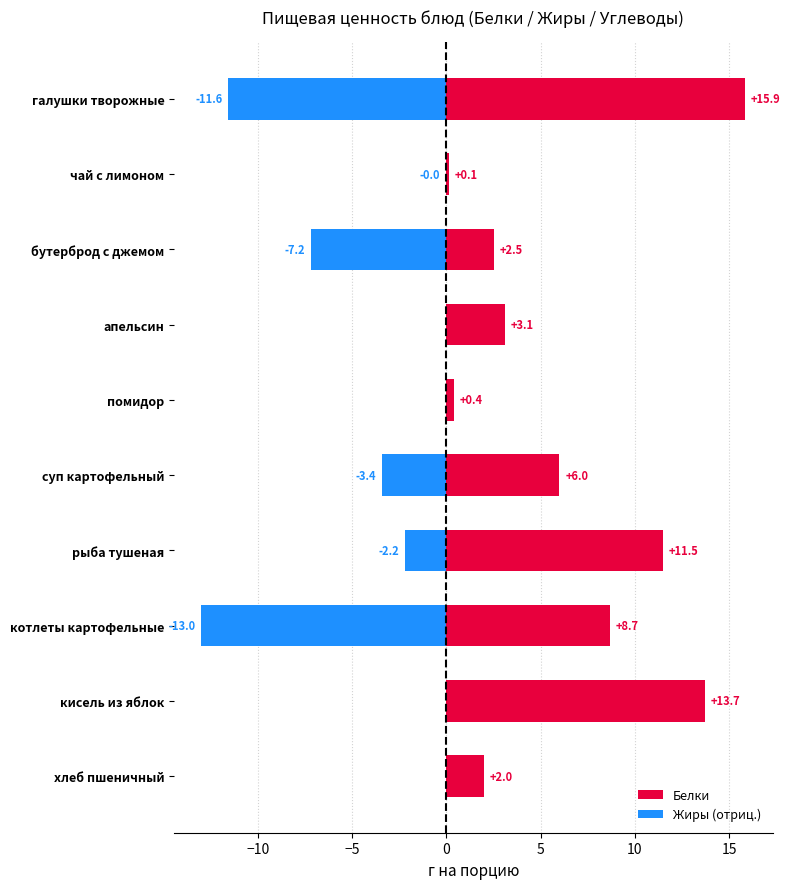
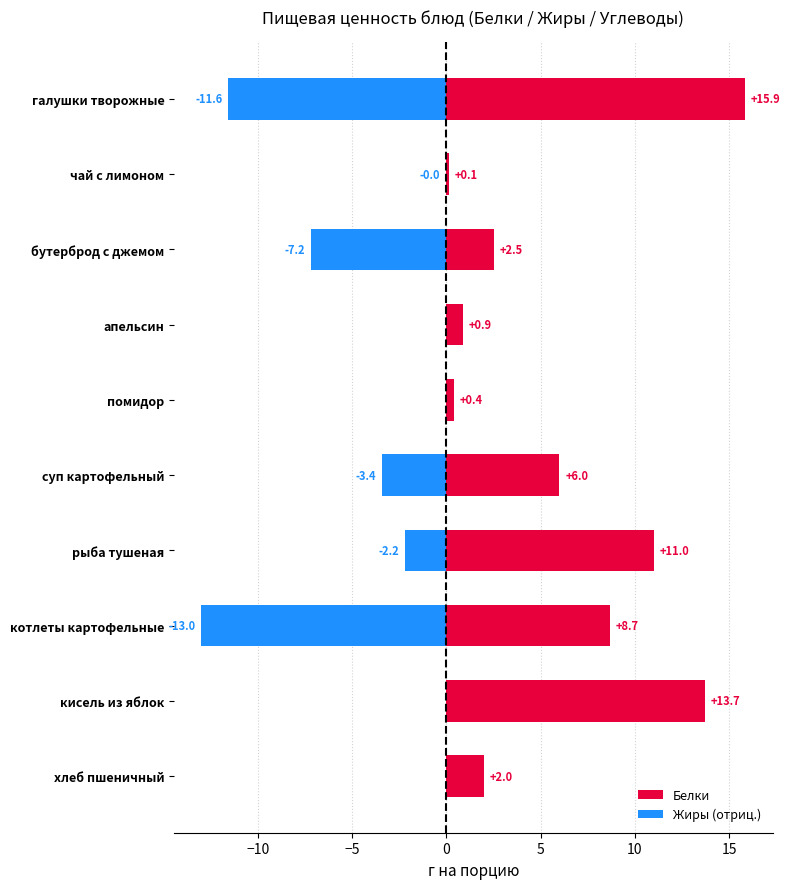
  {
    "Белки": {
      "галушки творожные": "+15.9",
      "чай с лимоном": "+0.1",
      "бутерброд с джемом": "+2.5",
-     "апельсин": "+3.1",
+     "апельсин": "+0.9",
      "помидор": "+0.4",
      "суп картофельный": "+6.0",
-     "рыба тушеная": "+11.5",
+     "рыба тушеная": "+11.0",
      "котлеты картофельные": "+8.7",
      "кисель из яблок": "+13.7",
      "хлеб пшеничный": "+2.0"
    },
    "Жиры (отриц.)": {
      "галушки творожные": "-11.6",
      "чай с лимоном": "-0.0",
      "бутерброд с джемом": "-7.2",
      "суп картофельный": "-3.4",
      "рыба тушеная": "-2.2",
      "котлеты картофельные": "-13.0"
    }
  }
